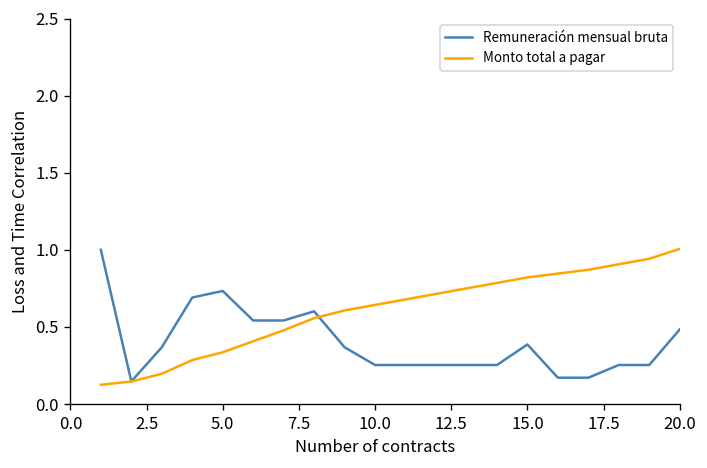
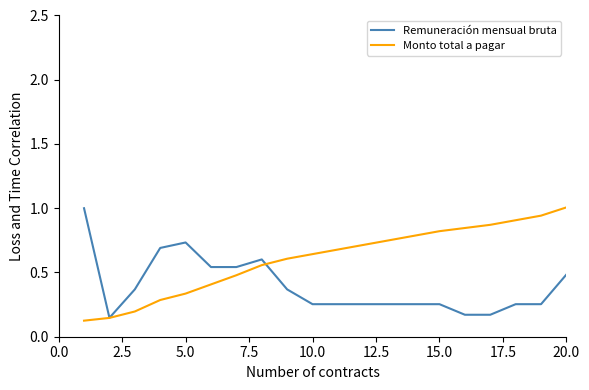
  {
    "Remuneración mensual bruta": {
      "5.0": 0.73,
      "10.0": 0.25,
-     "15.0": 0.39,
+     "15.0": 0.25,
      "20.0": 0.48
    },
    "Monto total a pagar": {
      "5.0": 0.34,
      "10.0": 0.64,
      "15.0": 0.82,
      "20.0": 1.01
    }
  }
